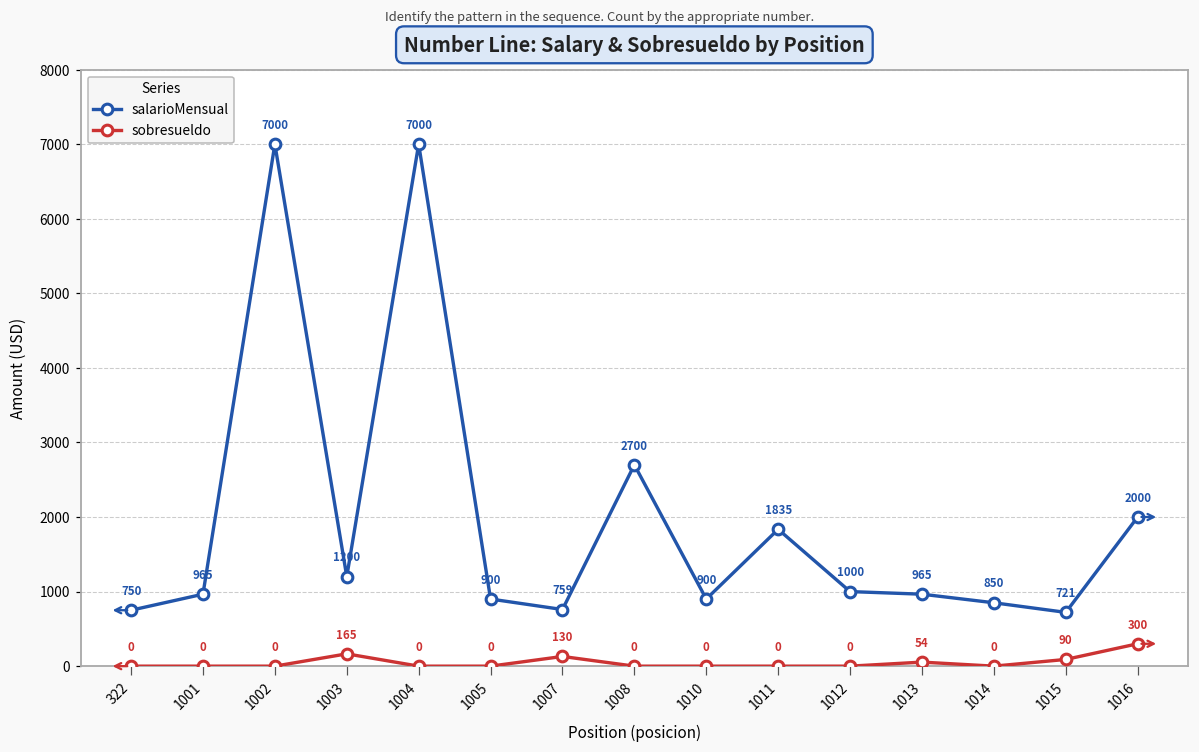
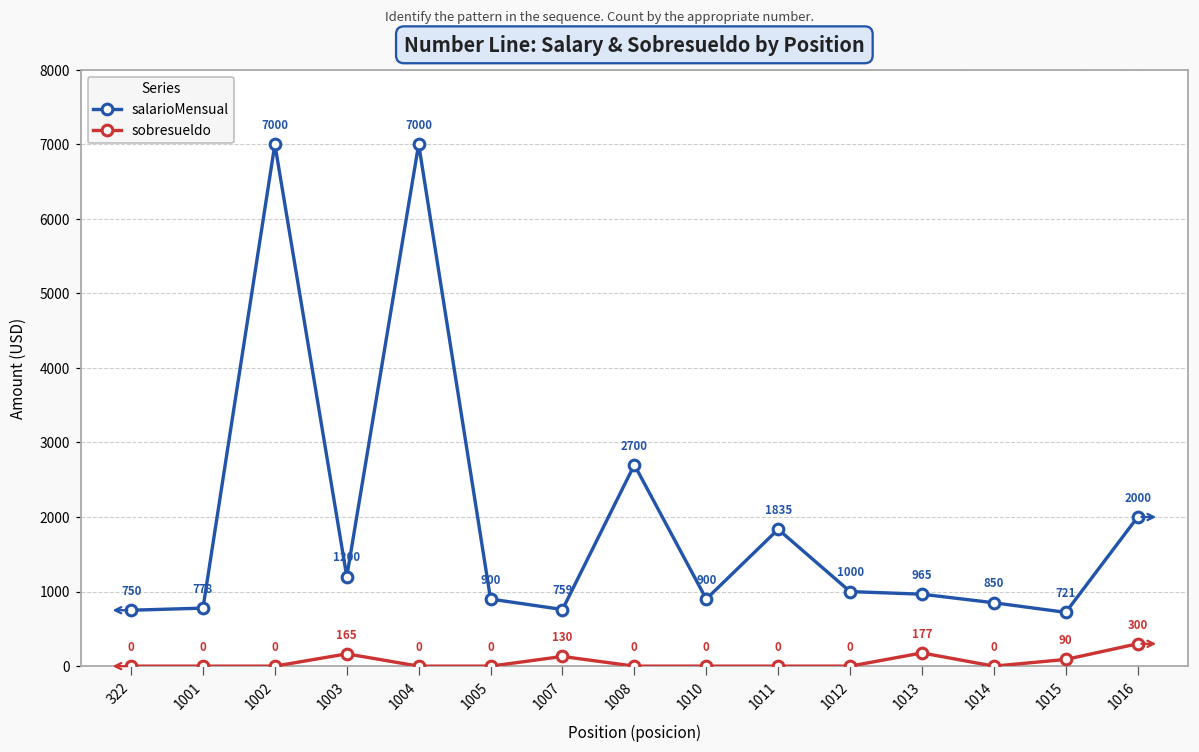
  {
    "salarioMensual": {
      "322": 750,
-     "1001": 965,
+     "1001": 778,
      "1002": 7000,
      "1003": 1200,
      "1004": 7000,
      "1005": 900,
      "1007": 759,
      "1008": 2700,
      "1010": 900,
      "1011": 1835,
      "1012": 1000,
      "1013": 965,
      "1014": 850,
      "1015": 721,
      "1016": 2000
    },
    "sobresueldo": {
      "322": 0,
      "1001": 0,
      "1002": 0,
      "1003": 165,
      "1004": 0,
      "1005": 0,
      "1007": 130,
      "1008": 0,
      "1010": 0,
      "1011": 0,
      "1012": 0,
-     "1013": 54,
+     "1013": 177,
      "1014": 0,
      "1015": 90,
      "1016": 300
    }
  }
